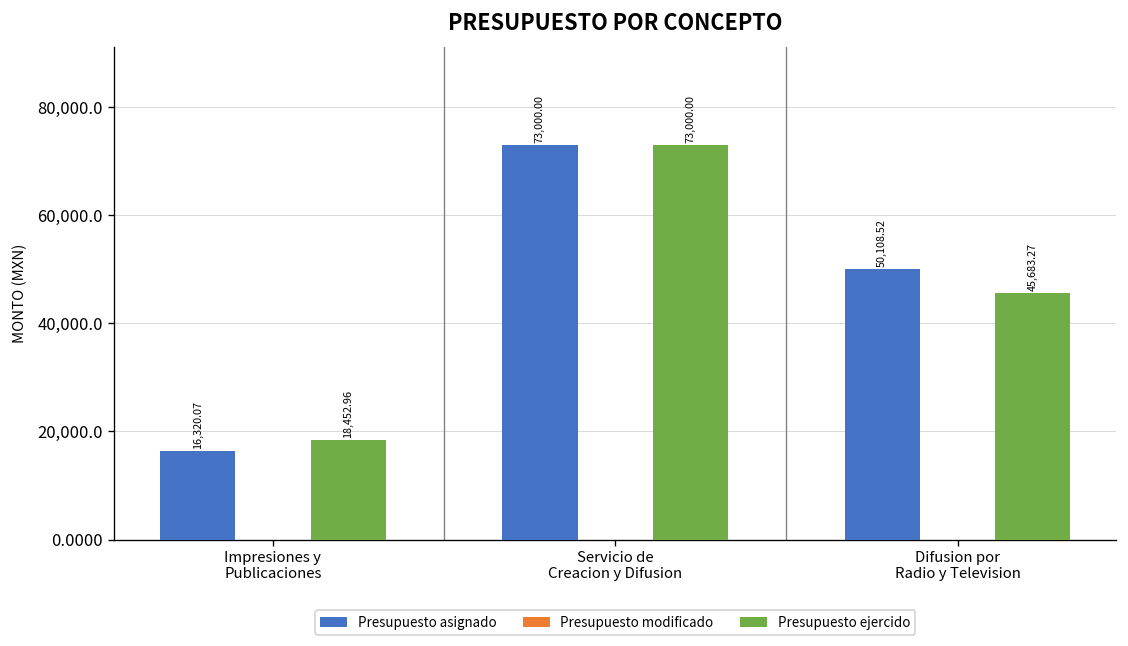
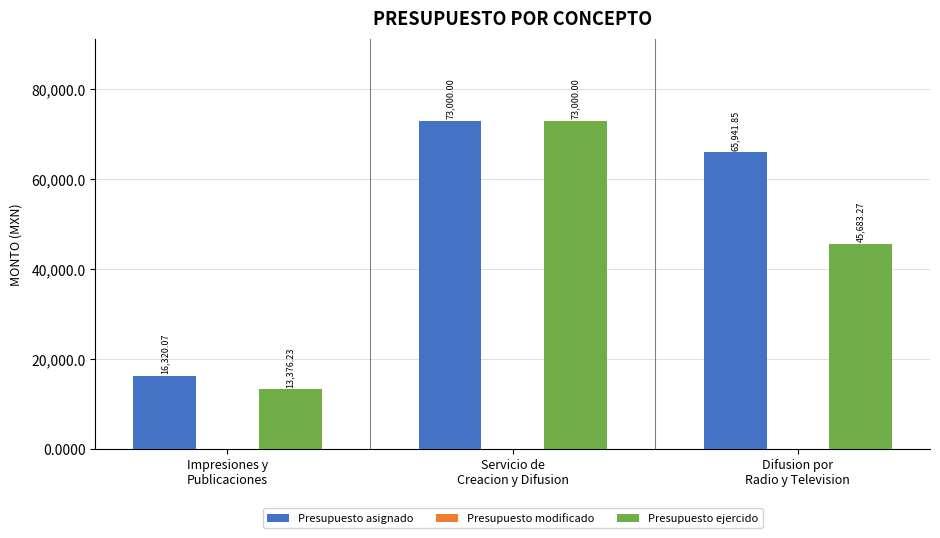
  {
    "Presupuesto asignado": {
      "Impresiones y Publicaciones": "16,320.07",
      "Servicio de Creacion y Difusion": "73,000.00",
-     "Difusion por Radio y Television": "50,108.52"
+     "Difusion por Radio y Television": "65,941.85"
    },
    "Presupuesto modificado": {
      "Impresiones y Publicaciones": "0",
      "Servicio de Creacion y Difusion": "0",
      "Difusion por Radio y Television": "0"
    },
    "Presupuesto ejercido": {
-     "Impresiones y Publicaciones": "18,452.96",
+     "Impresiones y Publicaciones": "13,376.23",
      "Servicio de Creacion y Difusion": "73,000.00",
      "Difusion por Radio y Television": "45,683.27"
    }
  }
